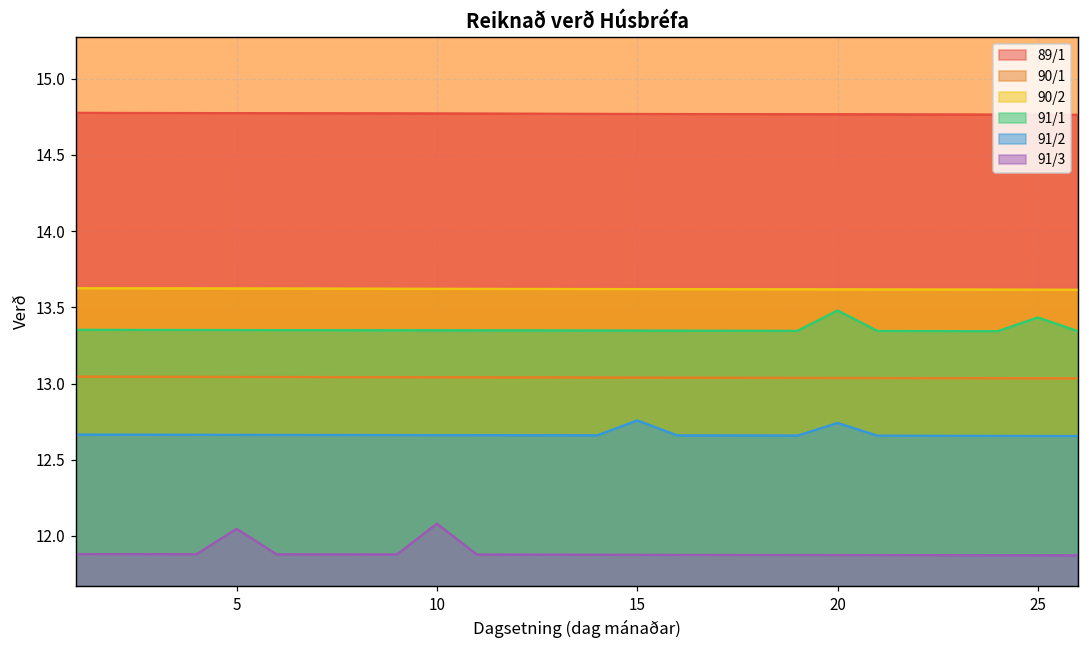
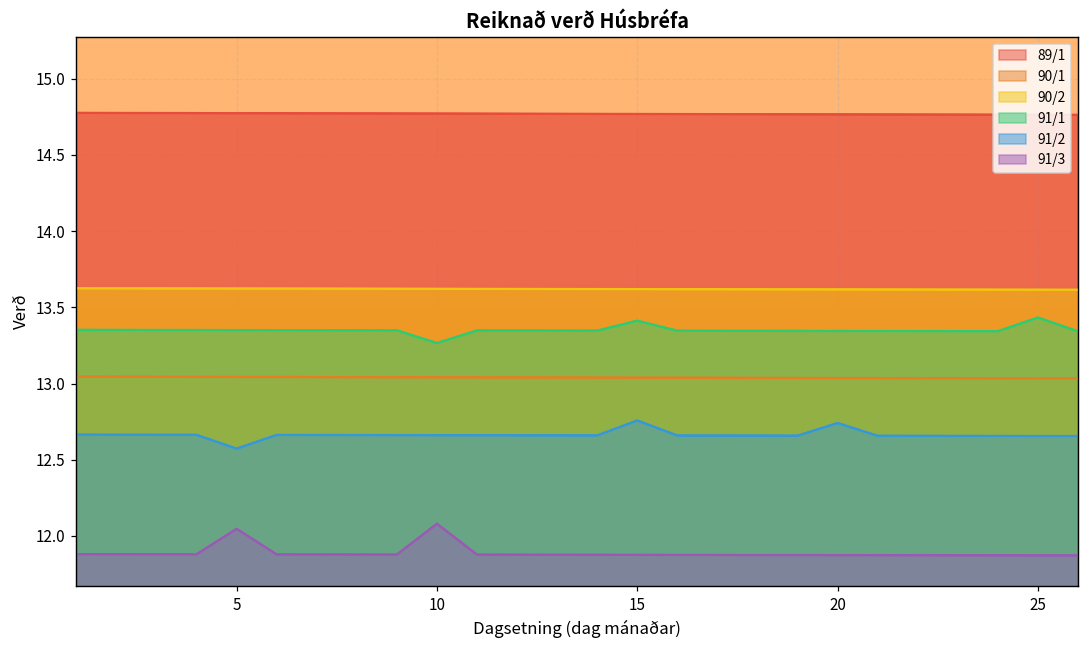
  {
    "91/1": {
      "5": 13.35,
-     "10": 13.35,
-     "15": 13.35,
-     "20": 13.48,
+     "10": 13.27,
+     "15": 13.41,
+     "20": 13.34,
      "25": 13.43
    },
    "91/2": {
-     "5": 12.66,
+     "5": 12.57,
      "10": 12.66,
      "15": 12.76,
      "20": 12.74,
      "25": 12.66
    },
    "91/3": {
      "5": 12.05,
      "10": 12.08,
      "15": 11.88,
      "20": 11.87,
      "25": 11.87
    }
  }
